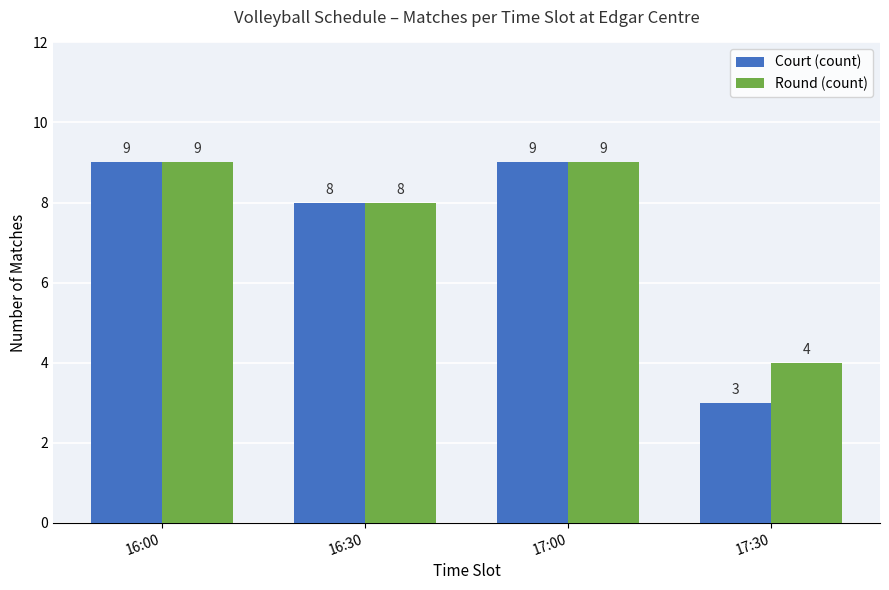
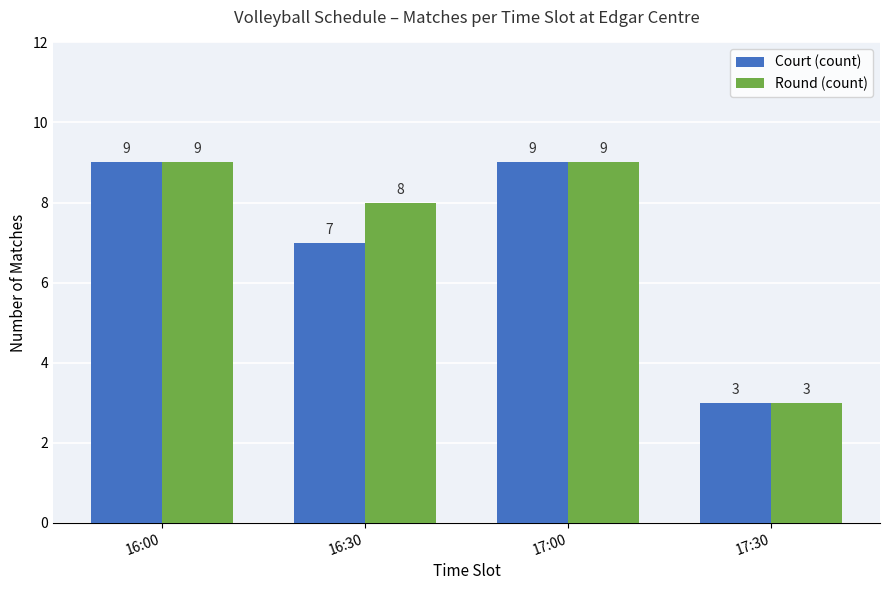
  {
    "Court (count)": {
      "16:00": 9,
-     "16:30": 8,
+     "16:30": 7,
      "17:00": 9,
      "17:30": 3
    },
    "Round (count)": {
      "16:00": 9,
      "16:30": 8,
      "17:00": 9,
-     "17:30": 4
+     "17:30": 3
    }
  }
